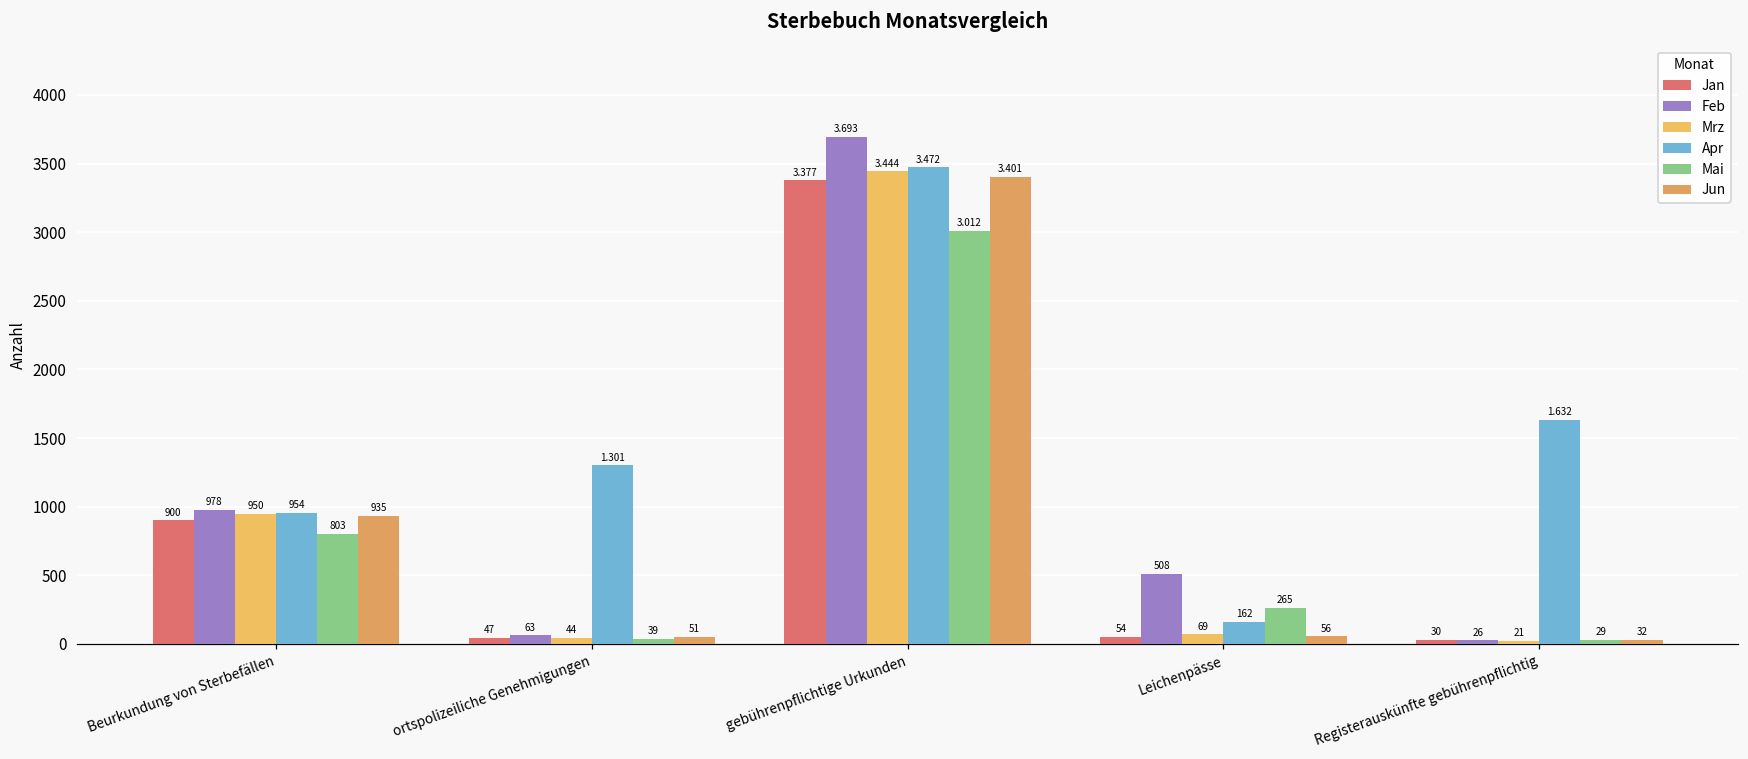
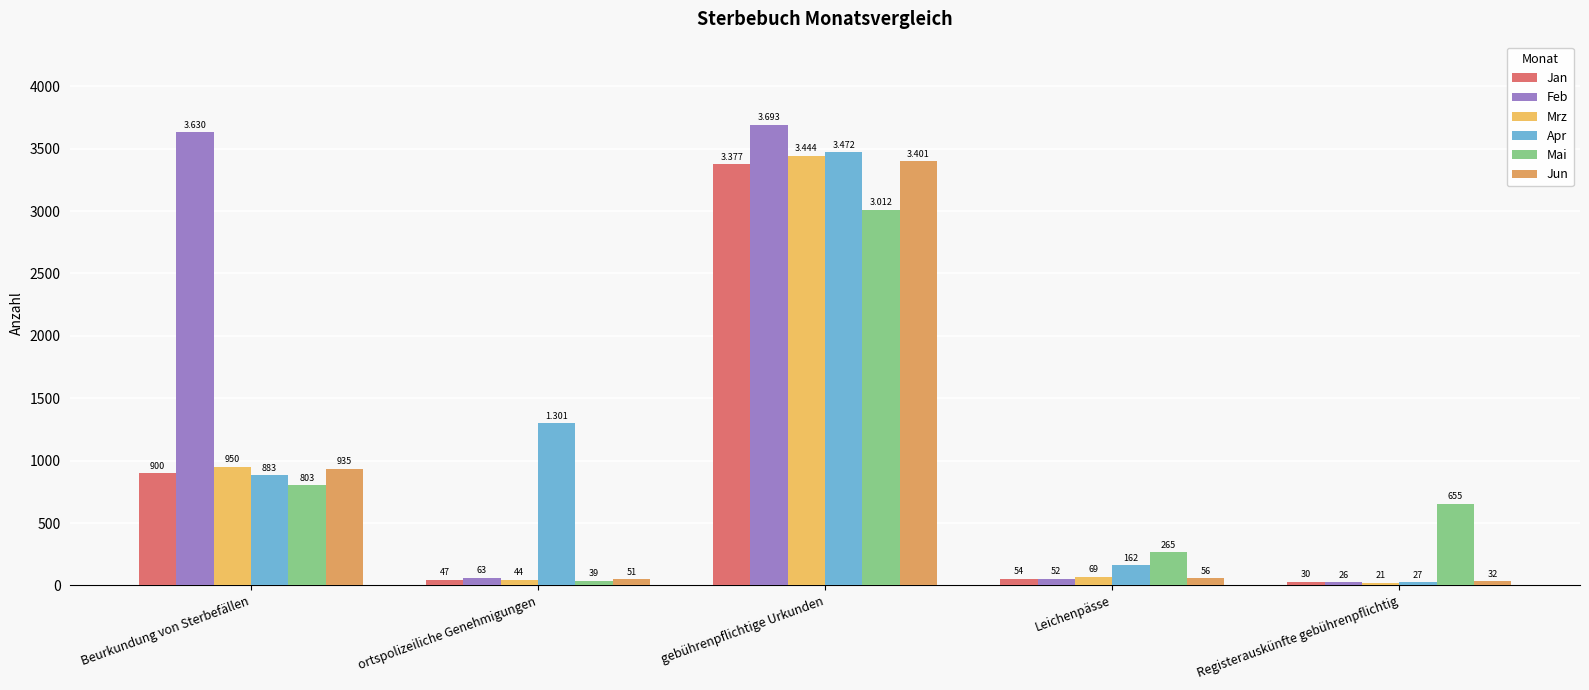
  {
    "Feb": {
-     "Beurkundung von Sterbefällen": 978,
+     "Beurkundung von Sterbefällen": 3.630,
      "ortspolizeiliche Genehmigungen": 63,
-     "Leichenpässe": 508,
+     "Leichenpässe": 52,
      "Registerauskünfte gebührenpflichtig": 26
    },
    "Apr": {
-     "Beurkundung von Sterbefällen": 954,
+     "Beurkundung von Sterbefällen": 883,
      "Leichenpässe": 162,
-     "Registerauskünfte gebührenpflichtig": 1.632
+     "Registerauskünfte gebührenpflichtig": 27
    },
    "Mai": {
      "Beurkundung von Sterbefällen": 803,
      "ortspolizeiliche Genehmigungen": 39,
      "Leichenpässe": 265,
-     "Registerauskünfte gebührenpflichtig": 29
+     "Registerauskünfte gebührenpflichtig": 655
    }
  }
